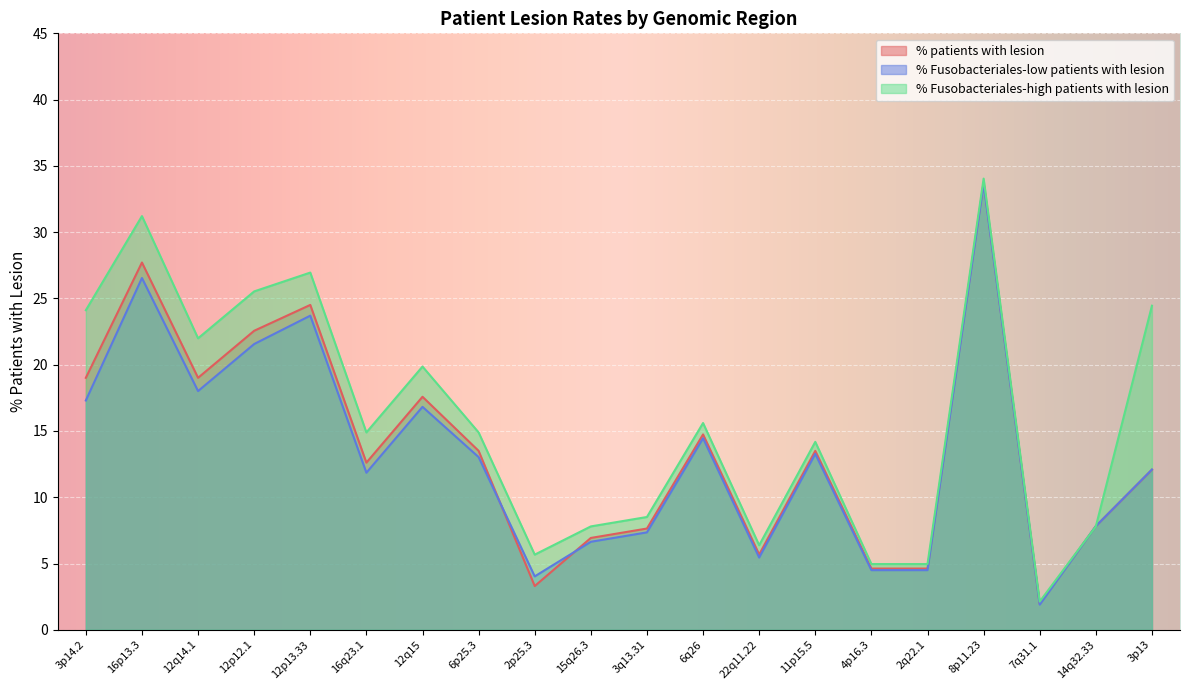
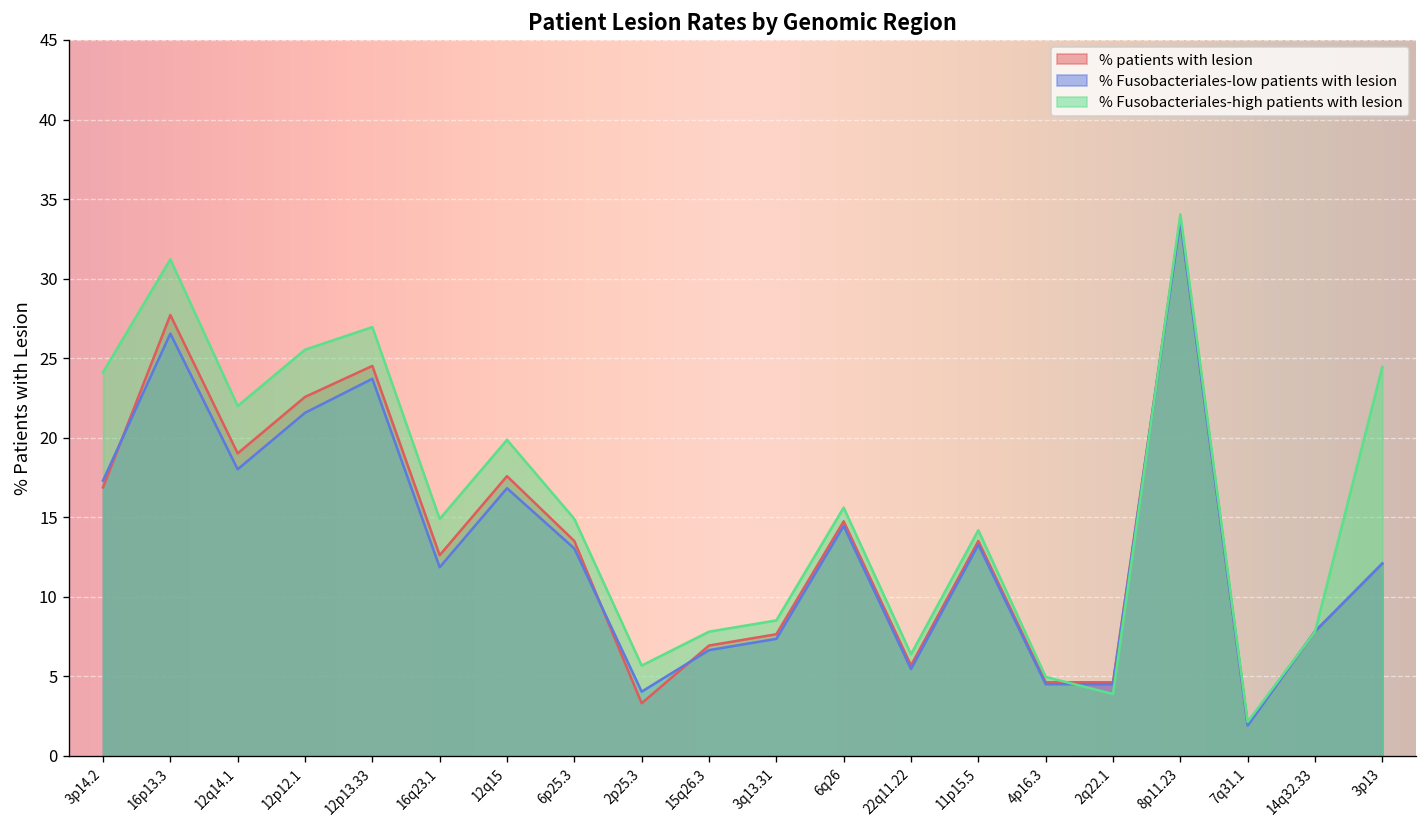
  {
    "% patients with lesion": {
-     "3p14.2": 19.0,
+     "3p14.2": 16.9,
      "16p13.3": 27.7,
      "12q14.1": 19.0,
      "12p12.1": 22.6,
      "12p13.33": 24.5,
      "16q23.1": 12.6,
      "12q15": 17.6,
      "6p25.3": 13.5,
      "2p25.3": 3.3,
      "15q26.3": 6.9,
      "3q13.31": 7.6,
      "6q26": 14.7,
      "22q11.22": 5.7,
      "11p15.5": 13.5
    },
    "% Fusobacteriales-low patients with lesion": {
      "3p14.2": 17.3,
      "16p13.3": 26.5,
      "12q14.1": 18.0,
      "12p12.1": 21.6,
      "12p13.33": 23.7,
      "16q23.1": 11.9,
      "12q15": 16.8,
      "6p25.3": 13.0,
      "2p25.3": 4.0,
      "15q26.3": 6.6,
      "3q13.31": 7.4,
      "6q26": 14.5,
      "22q11.22": 5.5,
      "11p15.5": 13.3
    },
    "% Fusobacteriales-high patients with lesion": {
      "3p14.2": 24.1,
      "16p13.3": 31.2,
      "12q14.1": 22.0,
      "12p12.1": 25.5,
      "12p13.33": 27.0,
      "16q23.1": 14.9,
      "12q15": 19.9,
      "6p25.3": 14.9,
      "2p25.3": 5.7,
      "15q26.3": 7.8,
      "3q13.31": 8.5,
      "6q26": 15.6,
      "22q11.22": 6.4,
      "11p15.5": 14.2,
      "4p16.3": 5.0,
-     "2q22.1": 5.0,
+     "2q22.1": 3.9,
      "8p11.23": 34.0,
      "3p13": 24.5
    }
  }
